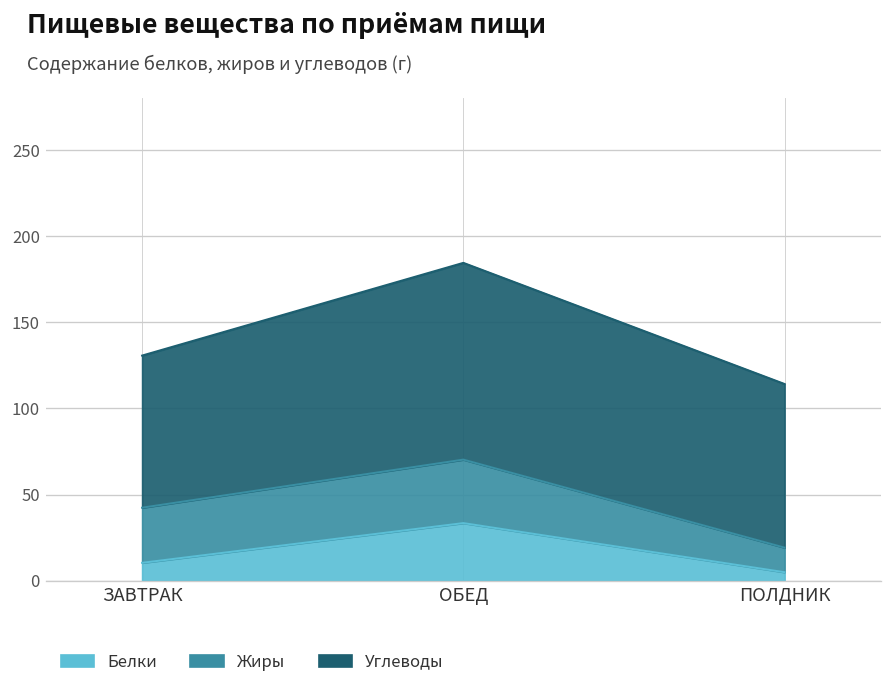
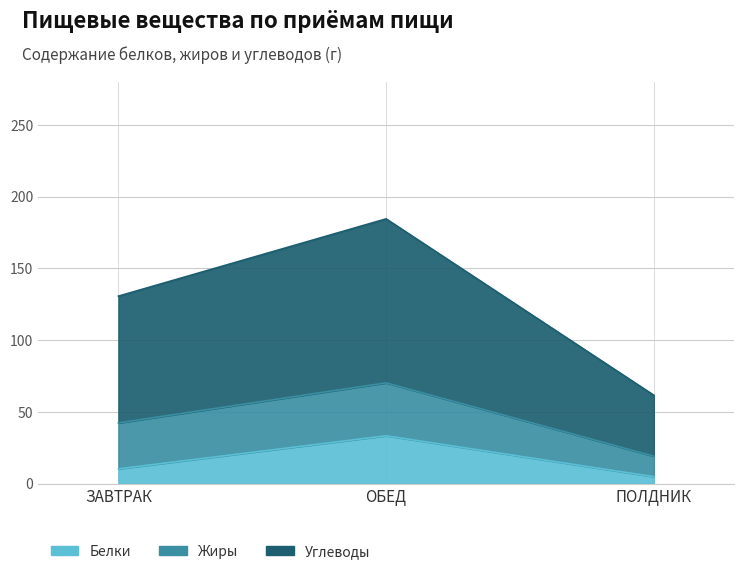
  {
    "Белки": {
      "ЗАВТРАК": 10,
      "ОБЕД": 33,
      "ПОЛДНИК": 5
    },
    "Жиры": {
      "ЗАВТРАК": 32,
      "ОБЕД": 37,
      "ПОЛДНИК": 14
    },
    "Углеводы": {
      "ЗАВТРАК": 88,
      "ОБЕД": 114,
-     "ПОЛДНИК": 95
+     "ПОЛДНИК": 42
    }
  }
